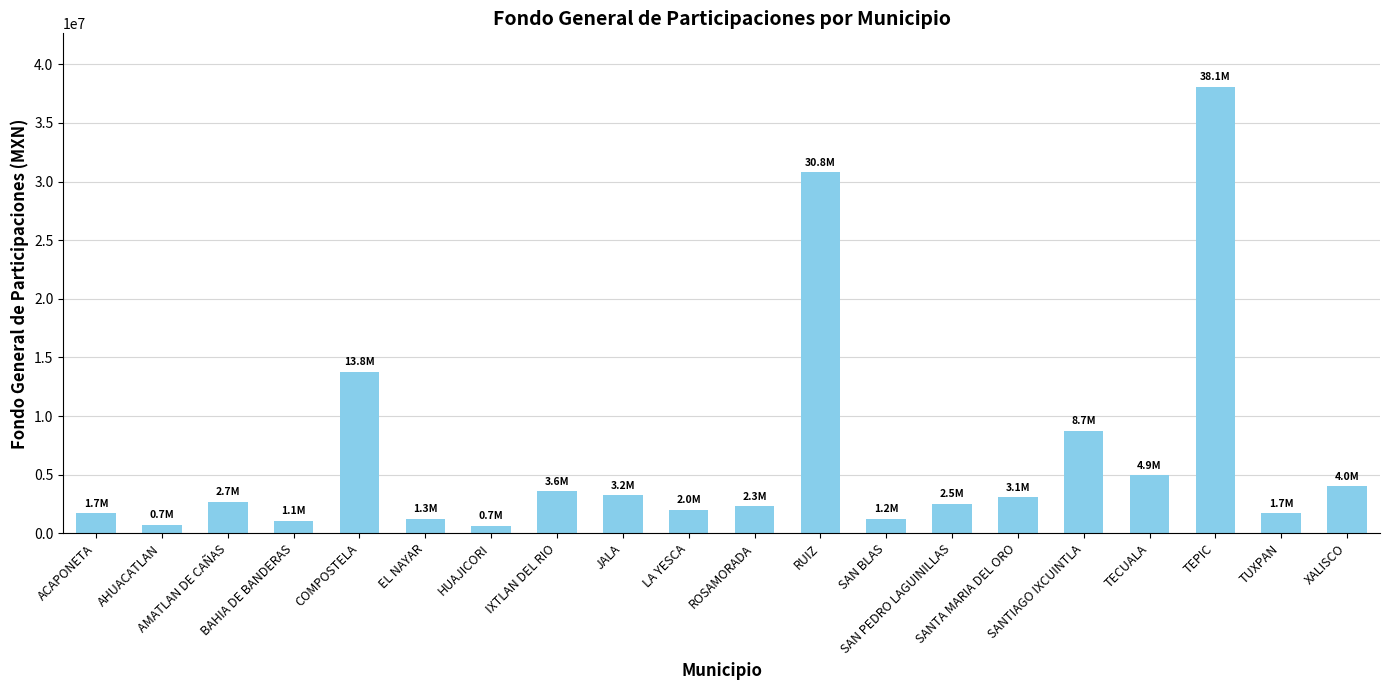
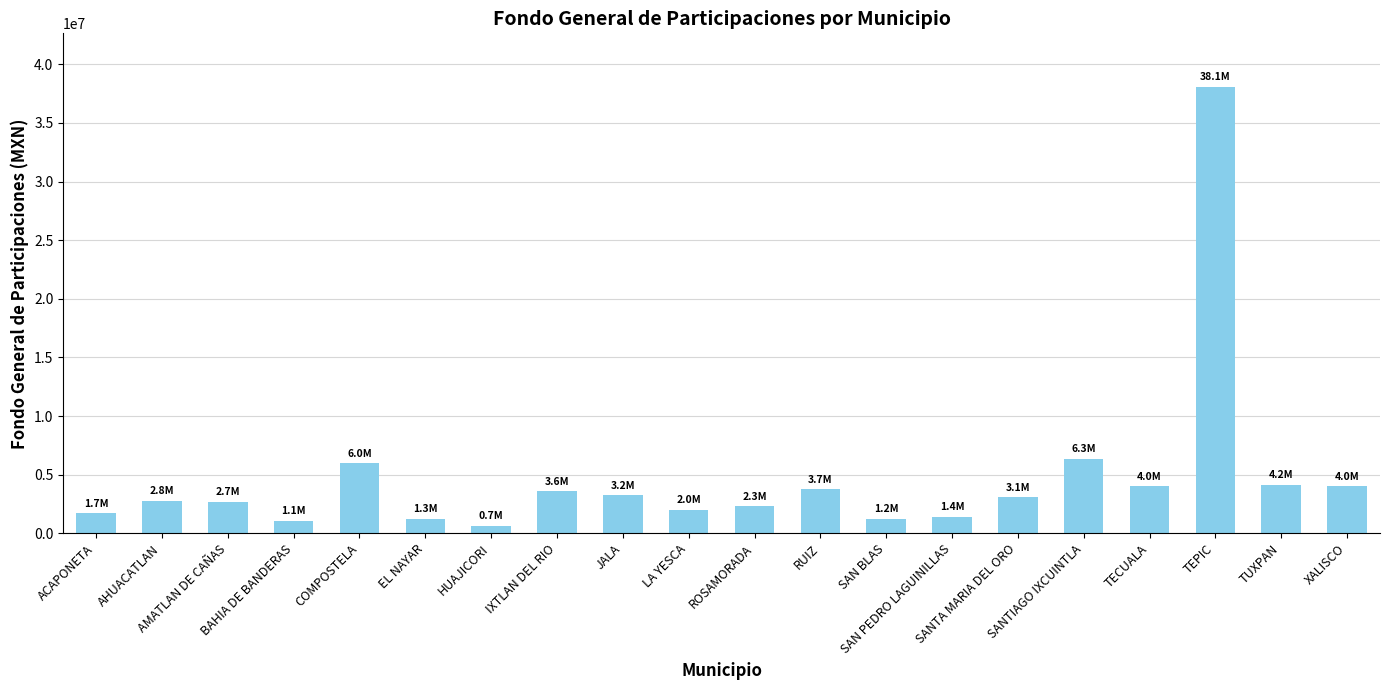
  {
    "ACAPONETA": "1.7M",
-   "AHUACATLAN": "0.7M",
+   "AHUACATLAN": "2.8M",
    "AMATLAN DE CAÑAS": "2.7M",
    "BAHIA DE BANDERAS": "1.1M",
-   "COMPOSTELA": "13.8M",
+   "COMPOSTELA": "6.0M",
    "EL NAYAR": "1.3M",
    "HUAJICORI": "0.7M",
    "IXTLAN DEL RIO": "3.6M",
    "JALA": "3.2M",
    "LA YESCA": "2.0M",
    "ROSAMORADA": "2.3M",
-   "RUIZ": "30.8M",
+   "RUIZ": "3.7M",
    "SAN BLAS": "1.2M",
-   "SAN PEDRO LAGUINILLAS": "2.5M",
+   "SAN PEDRO LAGUINILLAS": "1.4M",
    "SANTA MARIA DEL ORO": "3.1M",
-   "SANTIAGO IXCUINTLA": "8.7M",
-   "TECUALA": "4.9M",
+   "SANTIAGO IXCUINTLA": "6.3M",
+   "TECUALA": "4.0M",
    "TEPIC": "38.1M",
-   "TUXPAN": "1.7M",
+   "TUXPAN": "4.2M",
    "XALISCO": "4.0M"
  }
